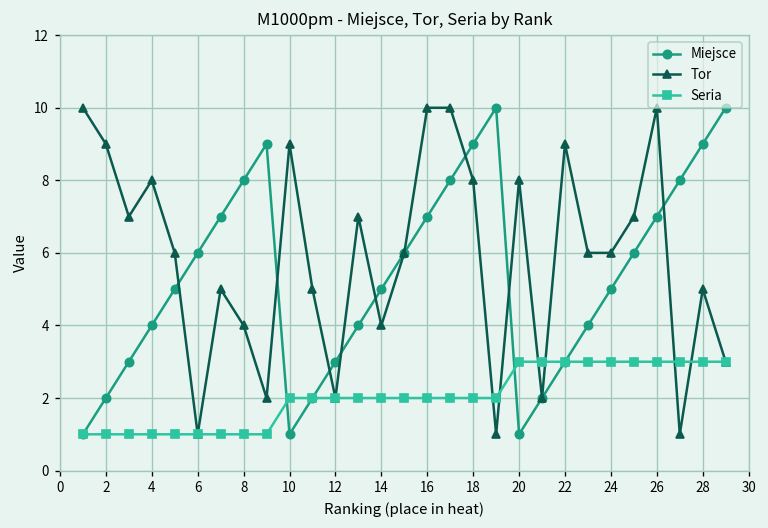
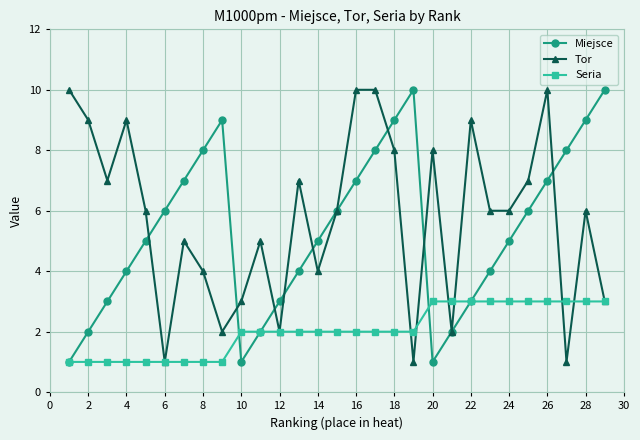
  {
    "Tor": {
      "2": 9,
-     "4": 8,
+     "4": 9,
      "8": 4,
-     "10": 9,
+     "10": 3,
      "14": 4,
      "16": 10,
      "18": 8,
      "20": 8,
      "22": 9,
      "24": 6,
      "26": 10,
-     "28": 5
+     "28": 6
    }
  }
